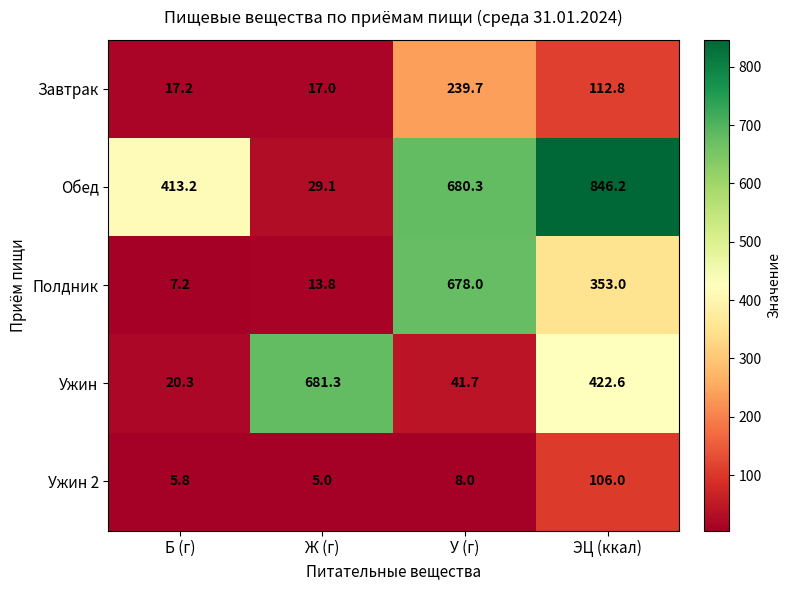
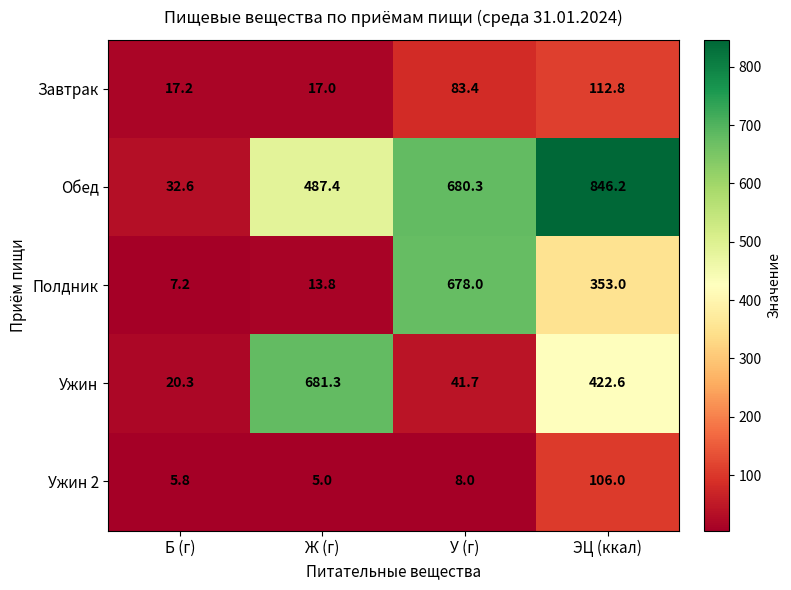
  {
    "Завтрак": {
      "Б (г)": 17.2,
      "Ж (г)": 17.0,
-     "У (г)": 239.7,
+     "У (г)": 83.4,
      "ЭЦ (ккал)": 112.8
    },
    "Обед": {
-     "Б (г)": 413.2,
-     "Ж (г)": 29.1,
+     "Б (г)": 32.6,
+     "Ж (г)": 487.4,
      "У (г)": 680.3,
      "ЭЦ (ккал)": 846.2
    },
    "Полдник": {
      "Б (г)": 7.2,
      "Ж (г)": 13.8,
      "У (г)": 678.0,
      "ЭЦ (ккал)": 353.0
    },
    "Ужин": {
      "Б (г)": 20.3,
      "Ж (г)": 681.3,
      "У (г)": 41.7,
      "ЭЦ (ккал)": 422.6
    },
    "Ужин 2": {
      "Б (г)": 5.8,
      "Ж (г)": 5.0,
      "У (г)": 8.0,
      "ЭЦ (ккал)": 106.0
    }
  }
